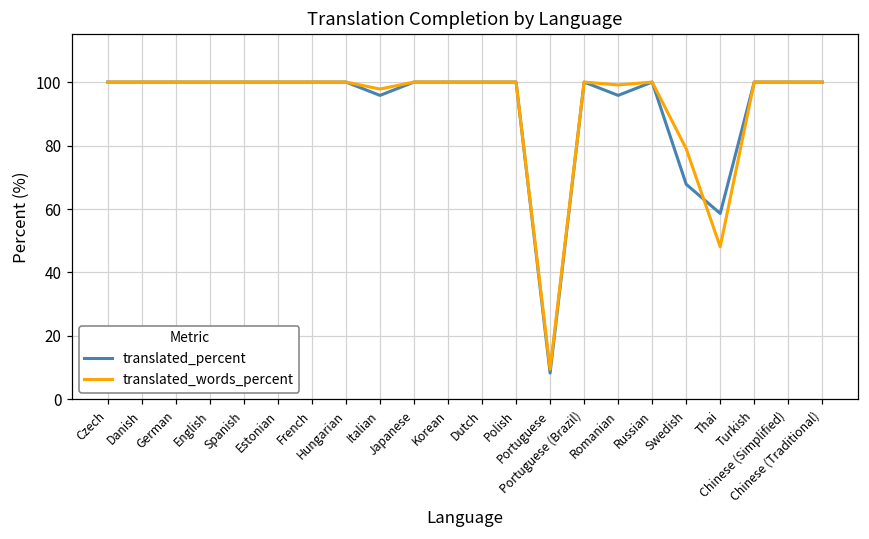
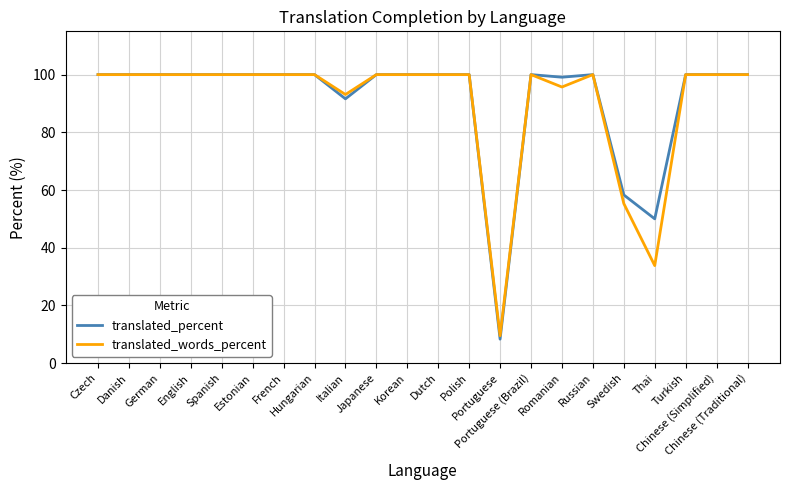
  {
    "translated_percent": {
-     "Italian": 96,
+     "Italian": 92,
      "Portuguese": 8,
-     "Romanian": 96,
-     "Swedish": 68,
-     "Thai": 59
+     "Romanian": 99,
+     "Swedish": 58,
+     "Thai": 50
    },
    "translated_words_percent": {
-     "Italian": 98,
+     "Italian": 93,
      "Portuguese": 10,
-     "Romanian": 99,
-     "Swedish": 79,
-     "Thai": 48
+     "Romanian": 96,
+     "Swedish": 55,
+     "Thai": 34
    }
  }
